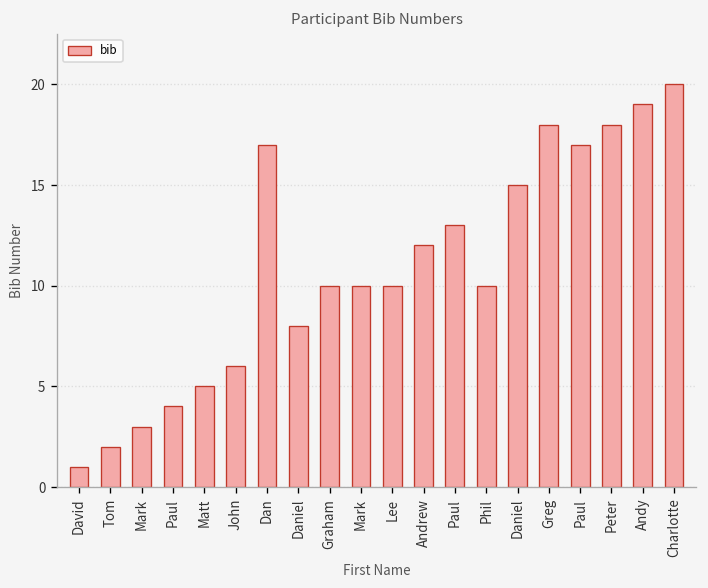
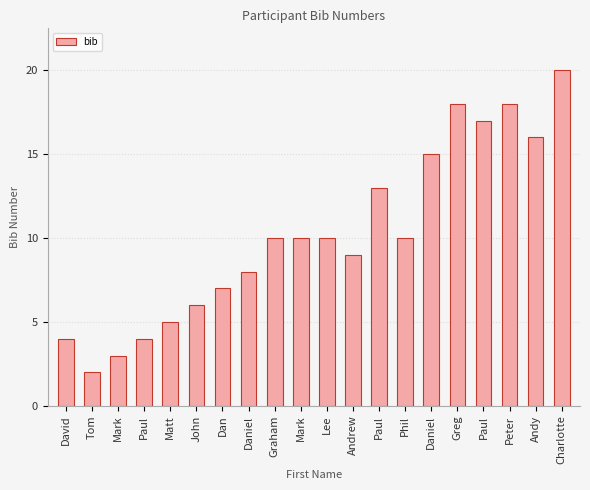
  {
-   "David": 1,
+   "David": 4,
    "Tom": 2,
    "Matt": 5,
    "John": 6,
-   "Dan": 17,
+   "Dan": 7,
    "Graham": 10,
    "Lee": 10,
-   "Andrew": 12,
+   "Andrew": 9,
    "Phil": 10,
    "Greg": 18,
    "Peter": 18,
-   "Andy": 19,
+   "Andy": 16,
    "Charlotte": 20
  }
